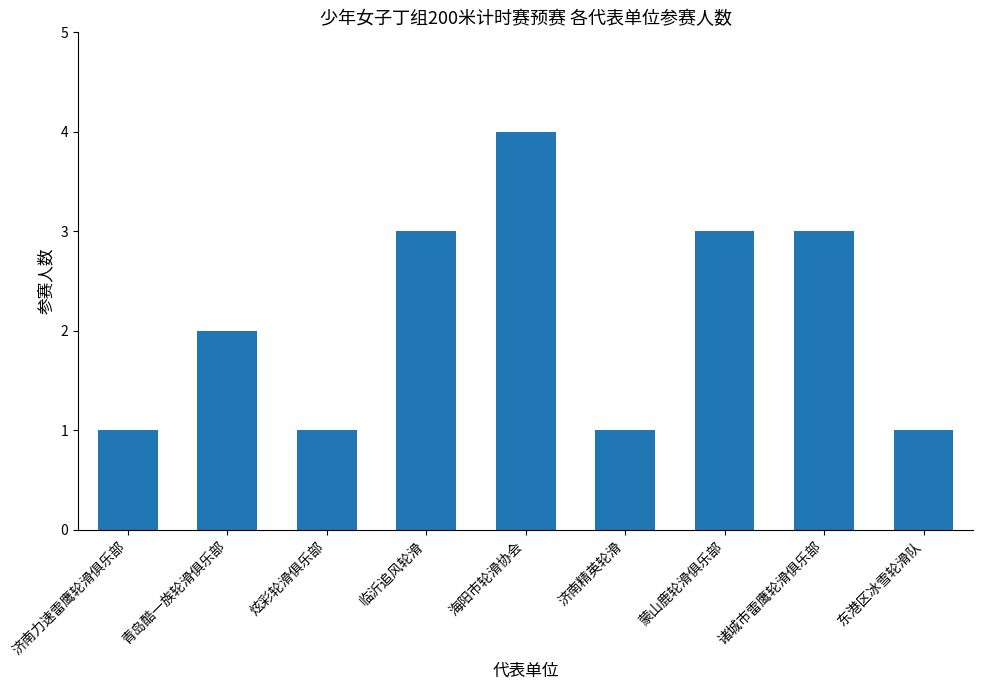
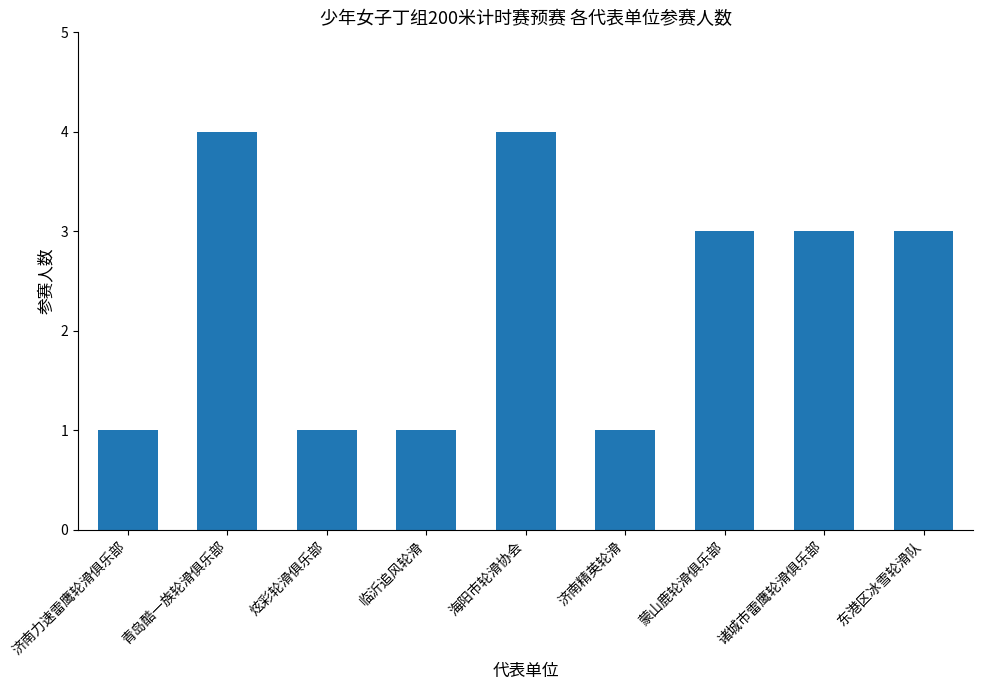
  {
    "济南力速雷鹰轮滑俱乐部": 1,
-   "青岛酷一族轮滑俱乐部": 2,
+   "青岛酷一族轮滑俱乐部": 4,
    "炫彩轮滑俱乐部": 1,
-   "临沂追风轮滑": 3,
+   "临沂追风轮滑": 1,
    "海阳市轮滑协会": 4,
    "济南精英轮滑": 1,
    "蒙山鹿轮滑俱乐部": 3,
    "诸城市雷鹰轮滑俱乐部": 3,
-   "东港区冰雪轮滑队": 1
+   "东港区冰雪轮滑队": 3
  }
